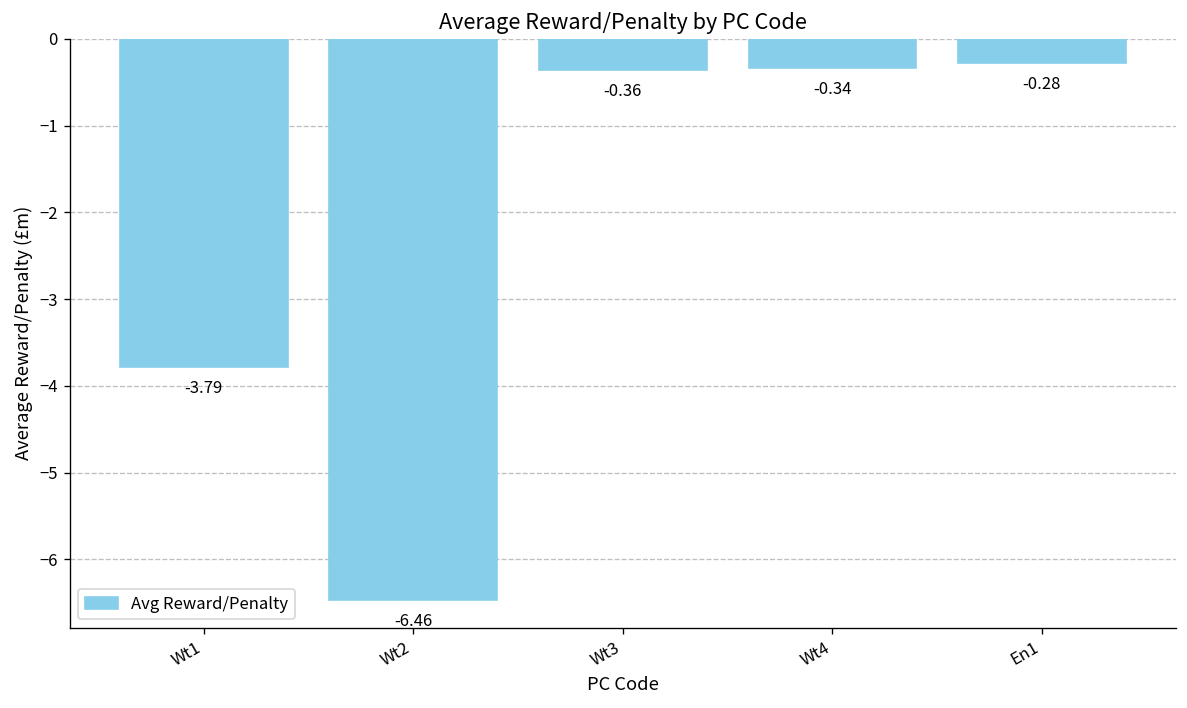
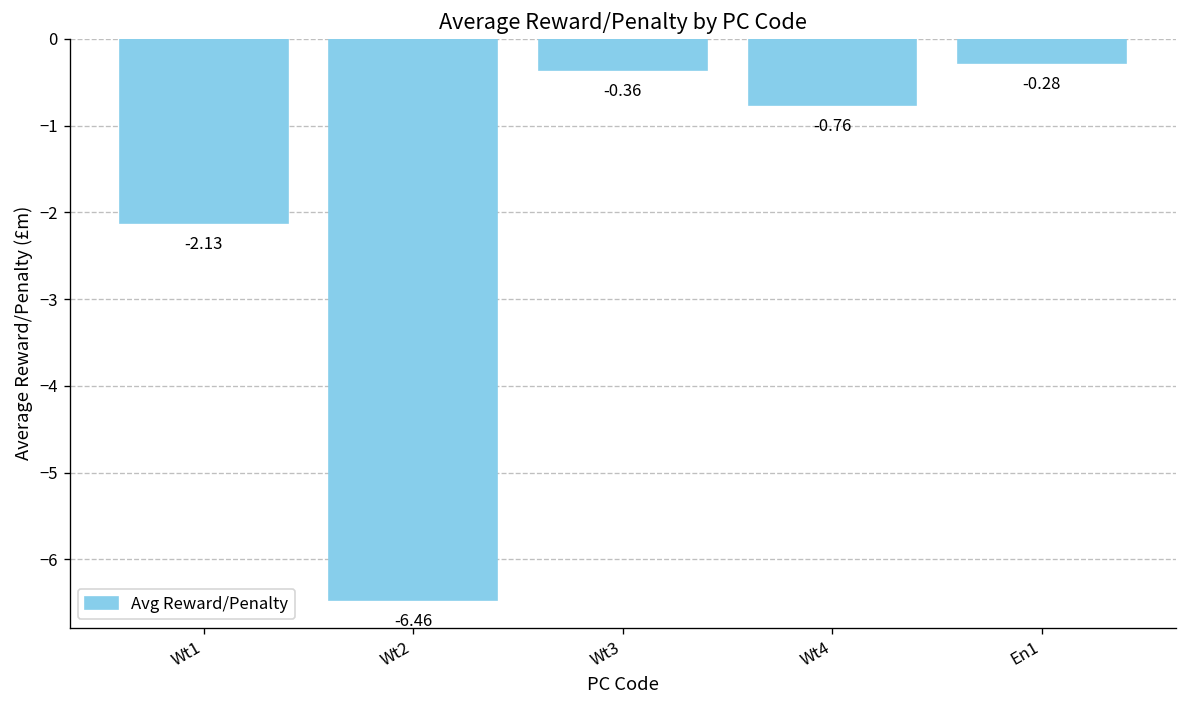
  {
-   "Wt1": -3.79,
+   "Wt1": -2.13,
    "Wt2": -6.46,
    "Wt3": -0.36,
-   "Wt4": -0.34,
+   "Wt4": -0.76,
    "En1": -0.28
  }
